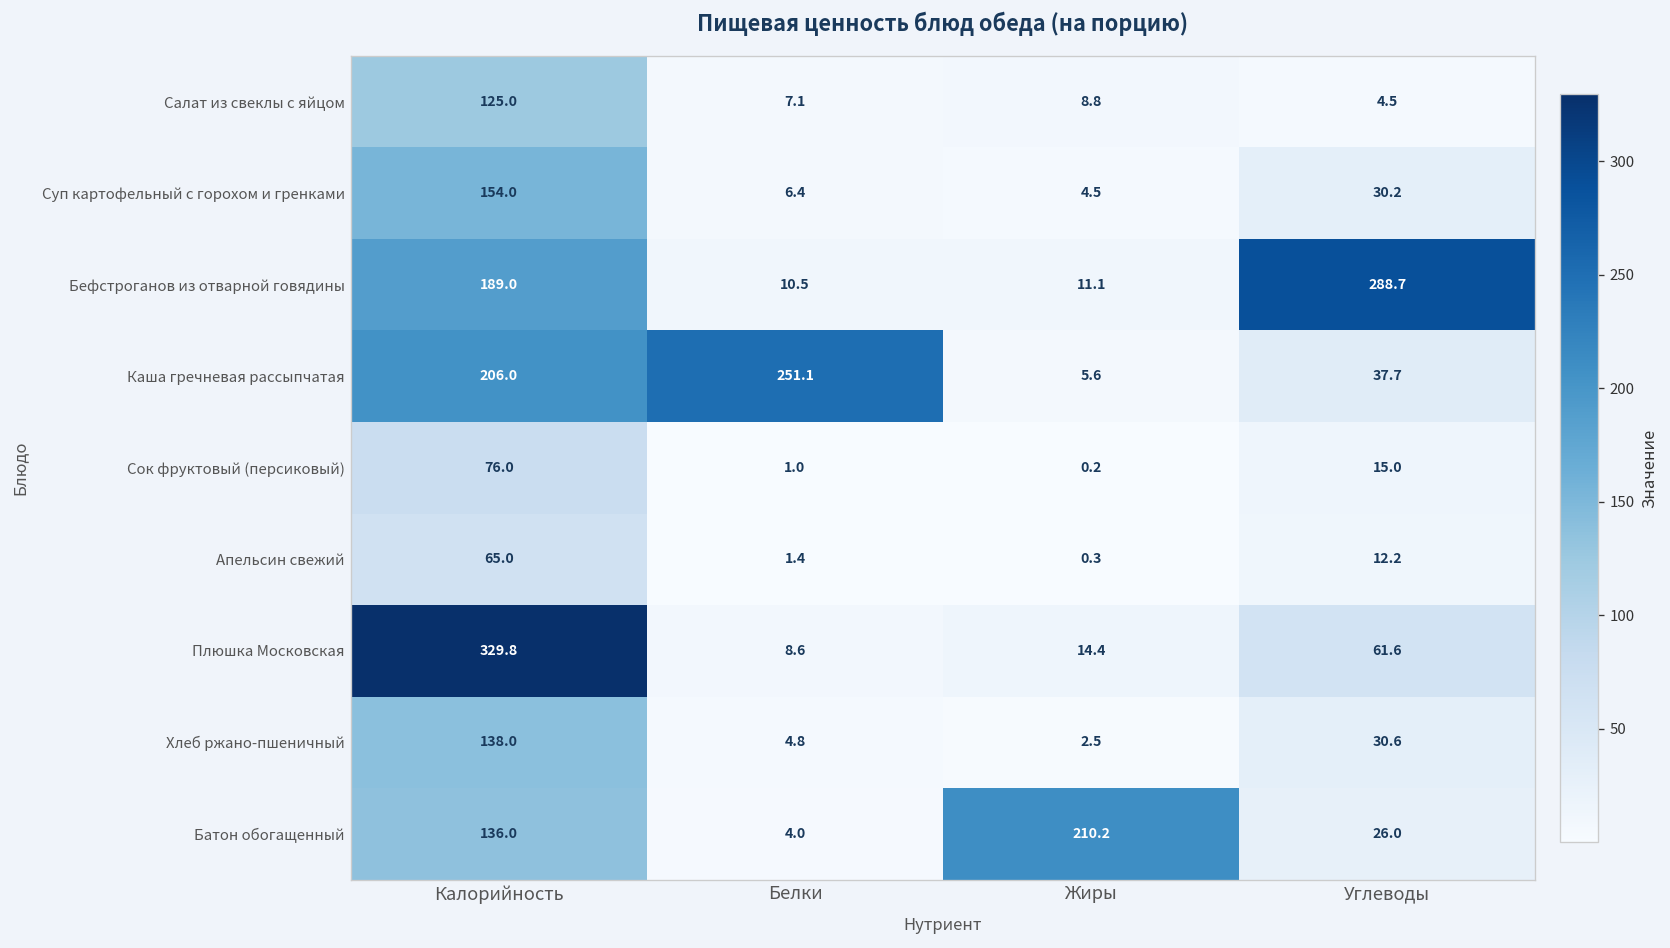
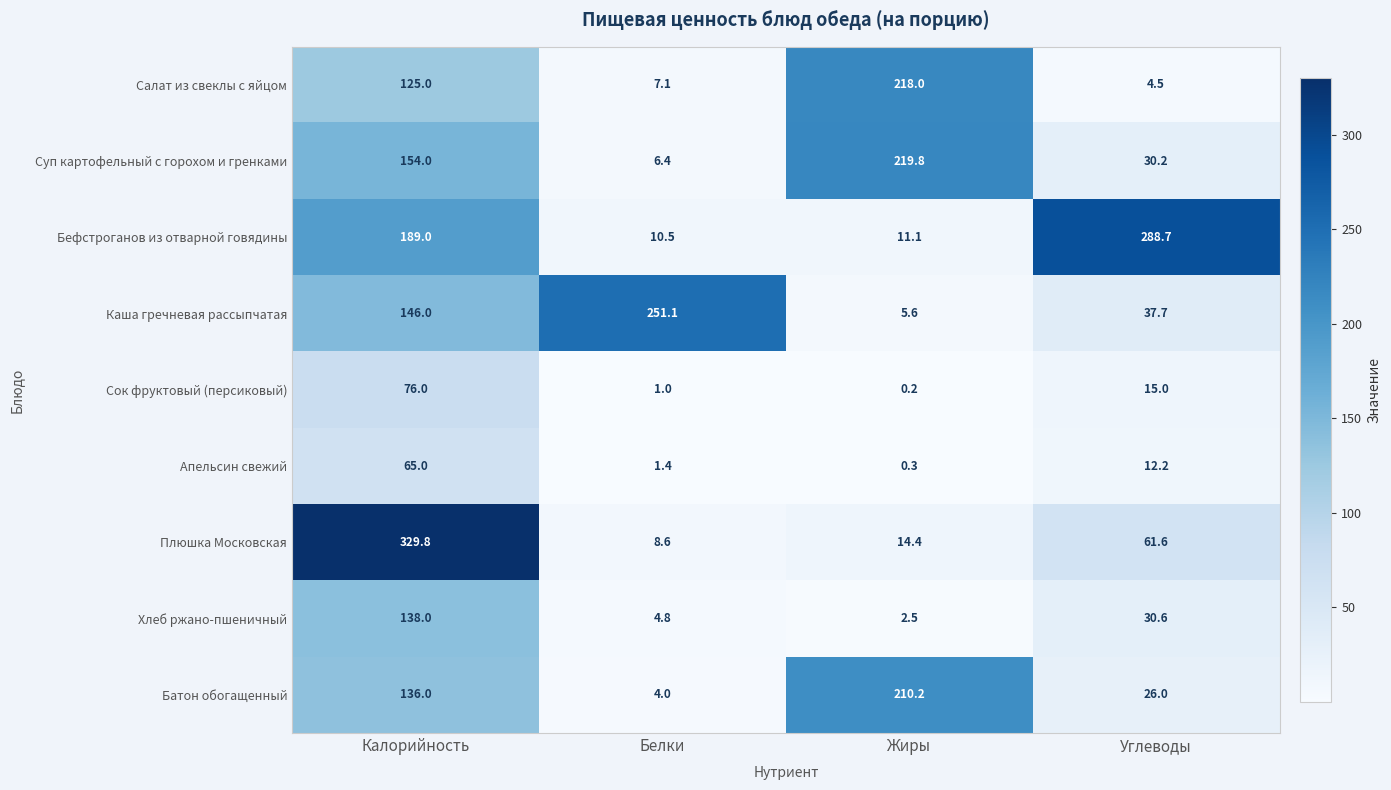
  {
    "Салат из свеклы с яйцом": {
      "Калорийность": 125.0,
      "Белки": 7.1,
-     "Жиры": 8.8,
+     "Жиры": 218.0,
      "Углеводы": 4.5
    },
    "Суп картофельный с горохом и гренками": {
      "Калорийность": 154.0,
      "Белки": 6.4,
-     "Жиры": 4.5,
+     "Жиры": 219.8,
      "Углеводы": 30.2
    },
    "Бефстроганов из отварной говядины": {
      "Калорийность": 189.0,
      "Белки": 10.5,
      "Жиры": 11.1,
      "Углеводы": 288.7
    },
    "Каша гречневая рассыпчатая": {
-     "Калорийность": 206.0,
+     "Калорийность": 146.0,
      "Белки": 251.1,
      "Жиры": 5.6,
      "Углеводы": 37.7
    },
    "Сок фруктовый (персиковый)": {
      "Калорийность": 76.0,
      "Белки": 1.0,
      "Жиры": 0.2,
      "Углеводы": 15.0
    },
    "Апельсин свежий": {
      "Калорийность": 65.0,
      "Белки": 1.4,
      "Жиры": 0.3,
      "Углеводы": 12.2
    },
    "Плюшка Московская": {
      "Калорийность": 329.8,
      "Белки": 8.6,
      "Жиры": 14.4,
      "Углеводы": 61.6
    },
    "Хлеб ржано-пшеничный": {
      "Калорийность": 138.0,
      "Белки": 4.8,
      "Жиры": 2.5,
      "Углеводы": 30.6
    },
    "Батон обогащенный": {
      "Калорийность": 136.0,
      "Белки": 4.0,
      "Жиры": 210.2,
      "Углеводы": 26.0
    }
  }
